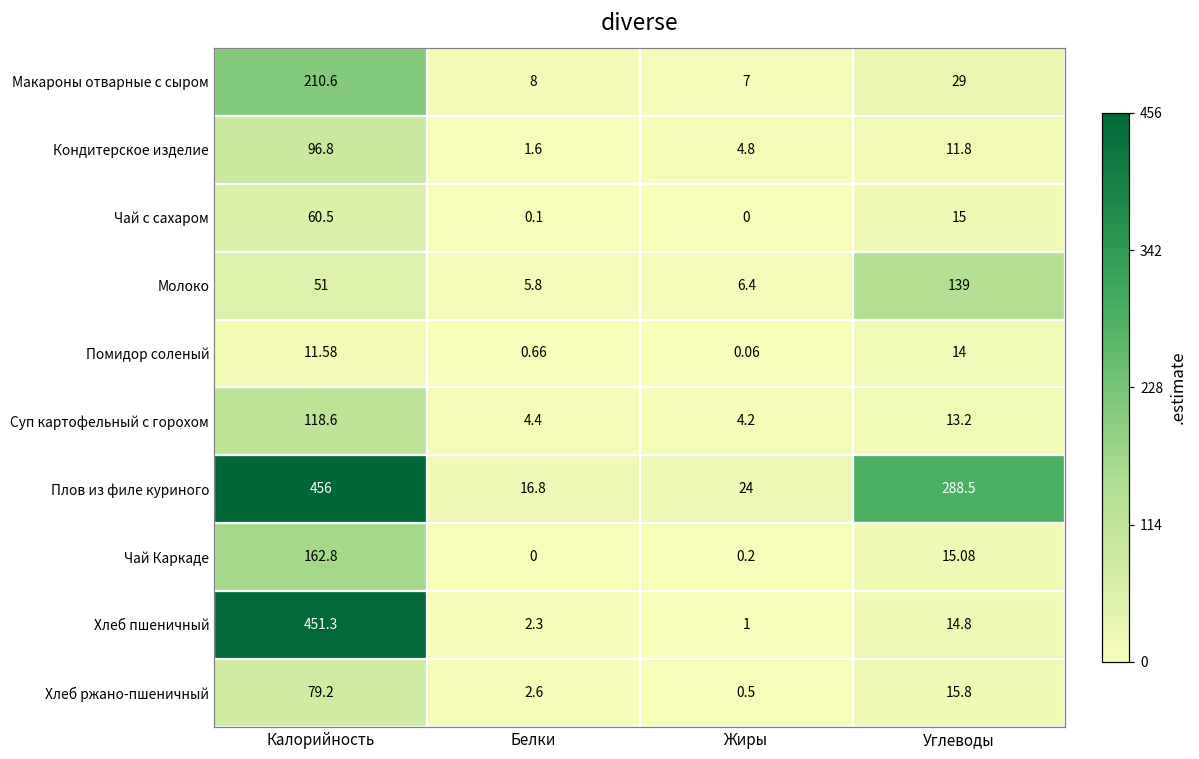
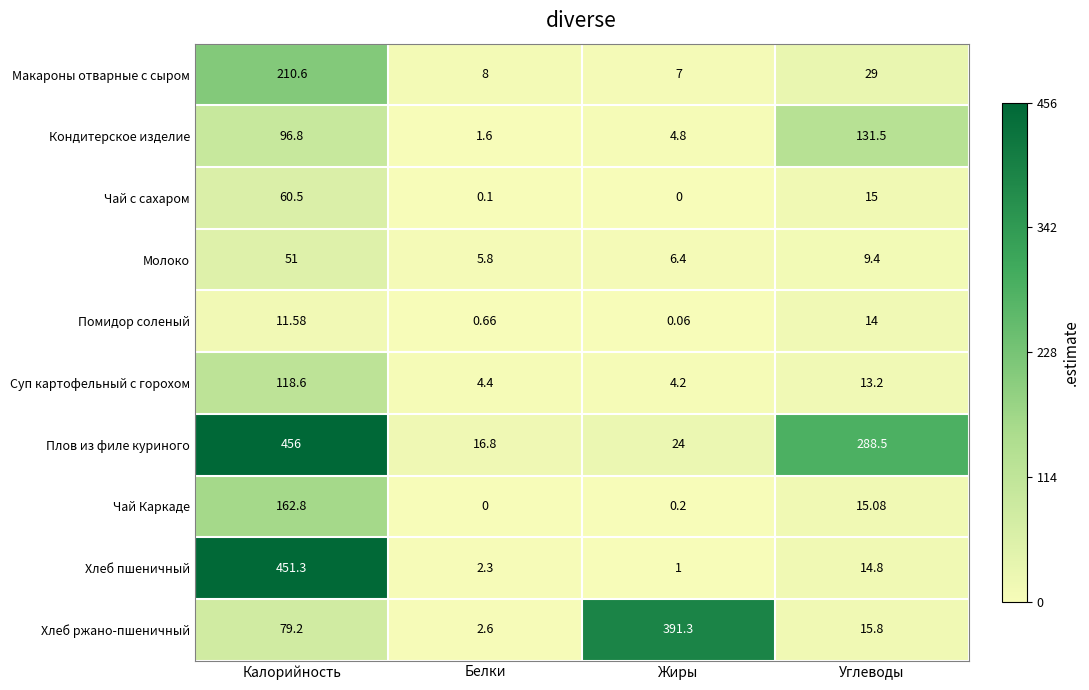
  {
    "Макароны отварные с сыром": {
      "Калорийность": 210.6,
      "Белки": 8,
      "Жиры": 7,
      "Углеводы": 29
    },
    "Кондитерское изделие": {
      "Калорийность": 96.8,
      "Белки": 1.6,
      "Жиры": 4.8,
-     "Углеводы": 11.8
+     "Углеводы": 131.5
    },
    "Чай с сахаром": {
      "Калорийность": 60.5,
      "Белки": 0.1,
      "Жиры": 0,
      "Углеводы": 15
    },
    "Молоко": {
      "Калорийность": 51,
      "Белки": 5.8,
      "Жиры": 6.4,
-     "Углеводы": 139
+     "Углеводы": 9.4
    },
    "Помидор соленый": {
      "Калорийность": 11.58,
      "Белки": 0.66,
      "Жиры": 0.06,
      "Углеводы": 14
    },
    "Суп картофельный с горохом": {
      "Калорийность": 118.6,
      "Белки": 4.4,
      "Жиры": 4.2,
      "Углеводы": 13.2
    },
    "Плов из филе куриного": {
      "Калорийность": 456,
      "Белки": 16.8,
      "Жиры": 24,
      "Углеводы": 288.5
    },
    "Чай Каркаде": {
      "Калорийность": 162.8,
      "Белки": 0,
      "Жиры": 0.2,
      "Углеводы": 15.08
    },
    "Хлеб пшеничный": {
      "Калорийность": 451.3,
      "Белки": 2.3,
      "Жиры": 1,
      "Углеводы": 14.8
    },
    "Хлеб ржано-пшеничный": {
      "Калорийность": 79.2,
      "Белки": 2.6,
-     "Жиры": 0.5,
+     "Жиры": 391.3,
      "Углеводы": 15.8
    }
  }
